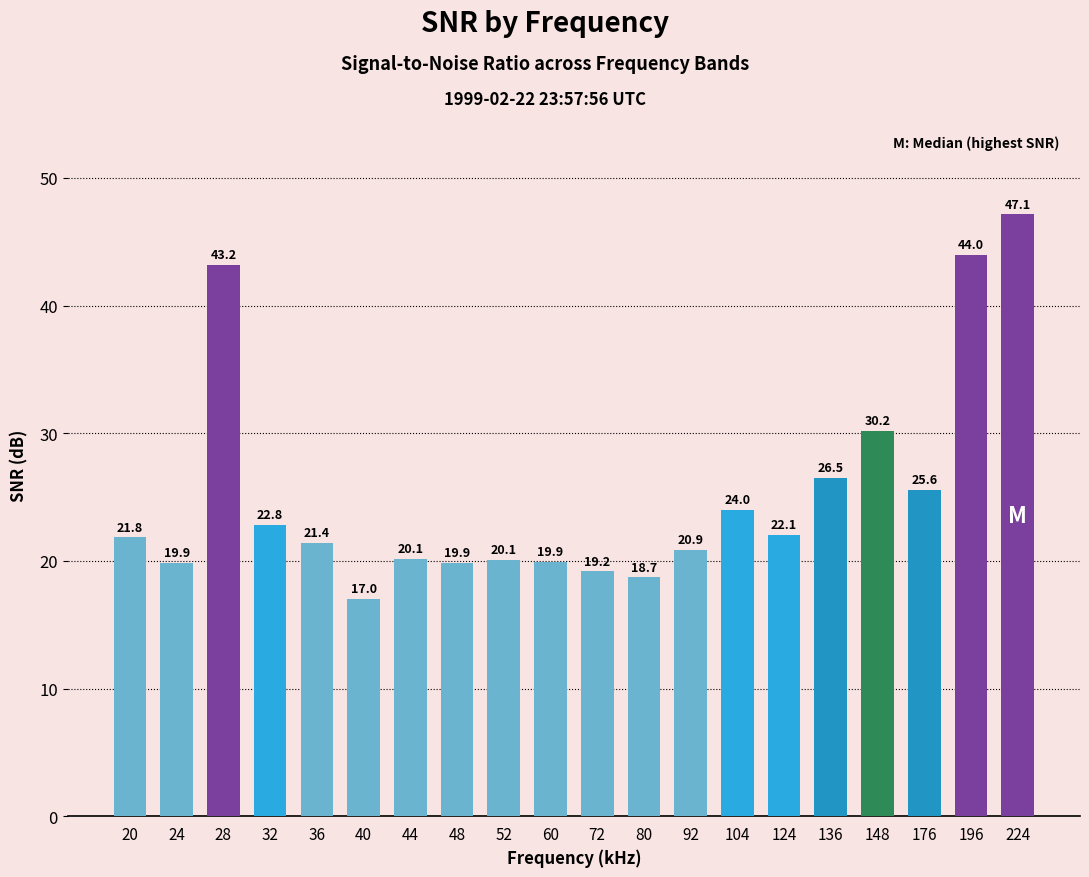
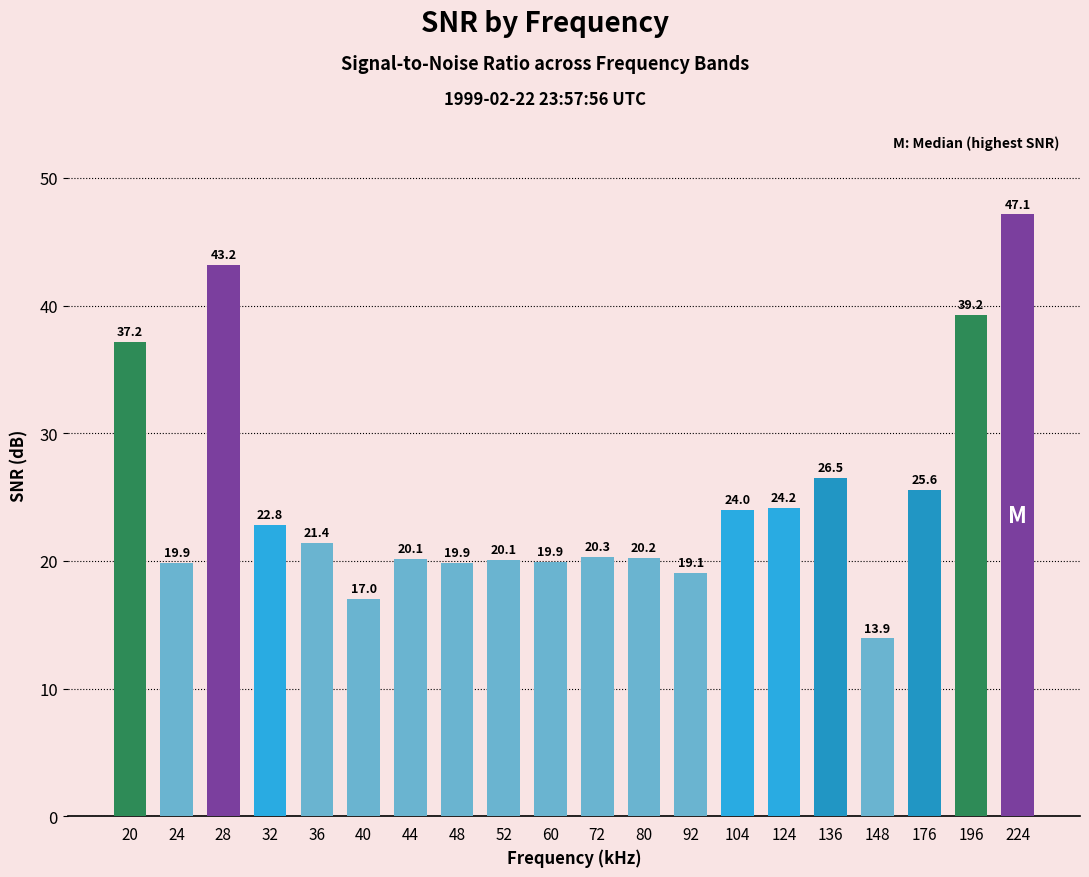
  {
-   "20": 21.8,
+   "20": 37.2,
    "24": 19.9,
    "28": 43.2,
    "32": 22.8,
    "36": 21.4,
    "40": 17.0,
    "44": 20.1,
    "48": 19.9,
    "52": 20.1,
    "60": 19.9,
-   "72": 19.2,
-   "80": 18.7,
-   "92": 20.9,
+   "72": 20.3,
+   "80": 20.2,
+   "92": 19.1,
    "104": 24.0,
-   "124": 22.1,
+   "124": 24.2,
    "136": 26.5,
-   "148": 30.2,
+   "148": 13.9,
    "176": 25.6,
-   "196": 44.0,
+   "196": 39.2,
    "224": 47.1
  }
